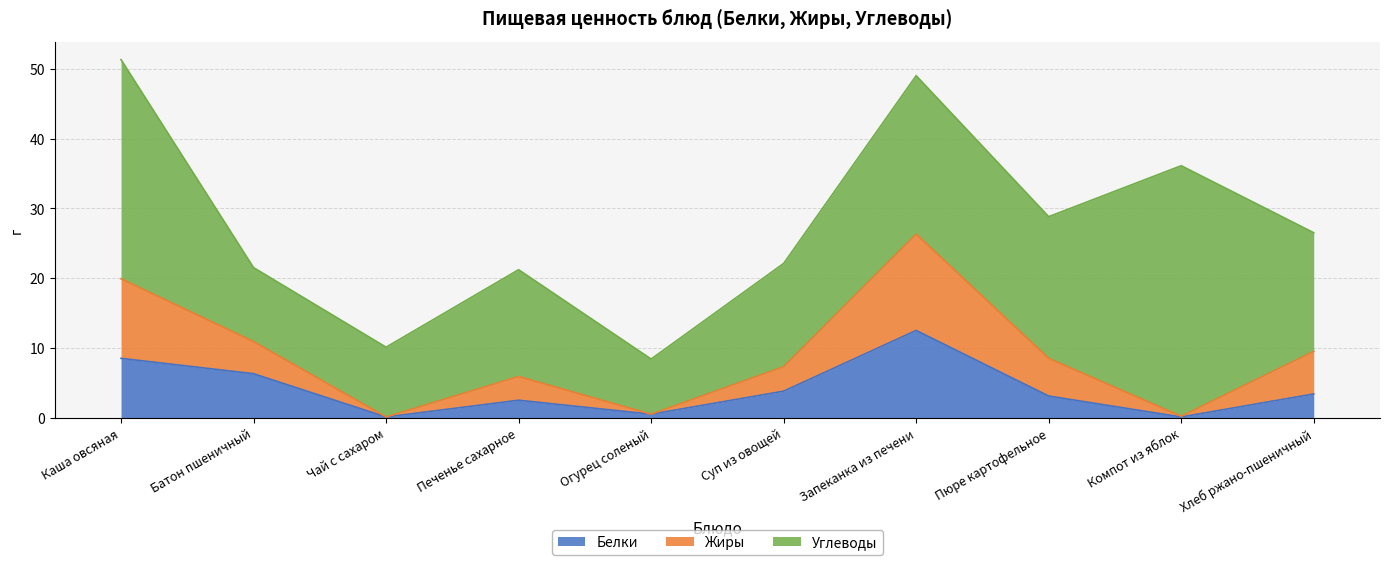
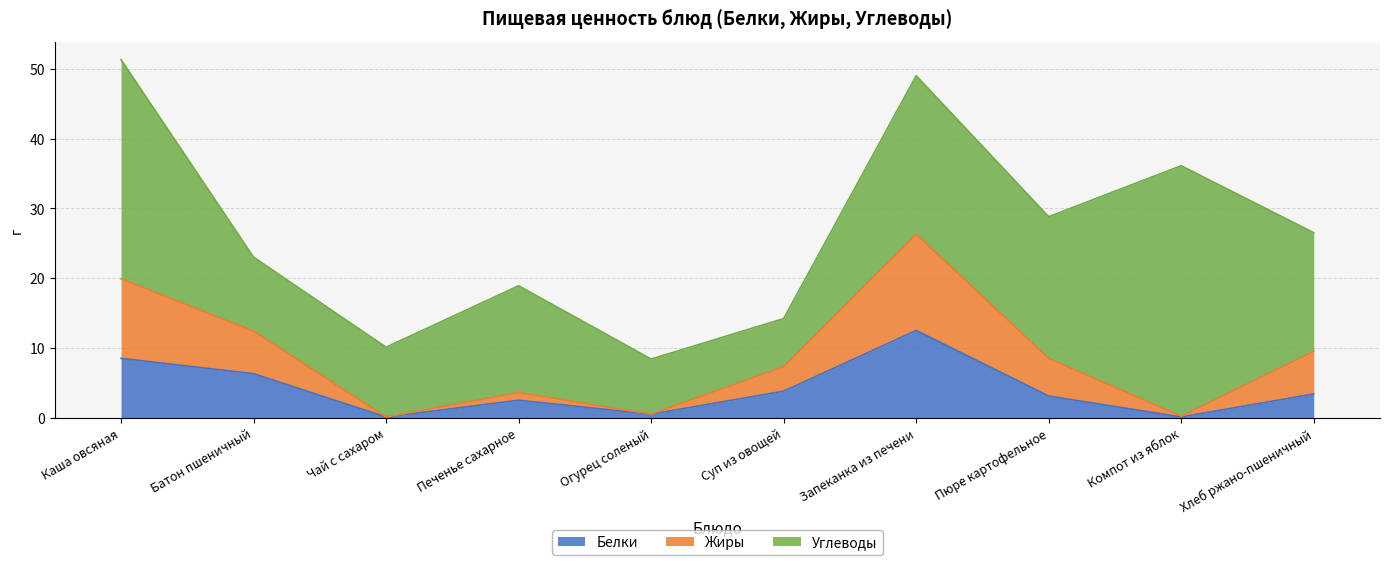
  {
    "Белки": {
      "Каша овсяная": 9,
      "Батон пшеничный": 6,
      "Печенье сахарное": 3,
      "Суп из овощей": 4,
      "Запеканка из печени": 13,
      "Пюре картофельное": 3,
      "Хлеб ржано-пшеничный": 3
    },
    "Жиры": {
      "Каша овсяная": 11,
-     "Батон пшеничный": 5,
-     "Печенье сахарное": 3,
+     "Батон пшеничный": 6,
+     "Печенье сахарное": 1,
      "Суп из овощей": 4,
      "Запеканка из печени": 14,
      "Пюре картофельное": 5,
      "Хлеб ржано-пшеничный": 6
    },
    "Углеводы": {
      "Каша овсяная": 31,
      "Батон пшеничный": 11,
      "Чай с сахаром": 10,
      "Печенье сахарное": 15,
      "Огурец соленый": 8,
-     "Суп из овощей": 15,
+     "Суп из овощей": 7,
      "Запеканка из печени": 23,
      "Пюре картофельное": 20,
      "Компот из яблок": 36,
      "Хлеб ржано-пшеничный": 17
    }
  }
